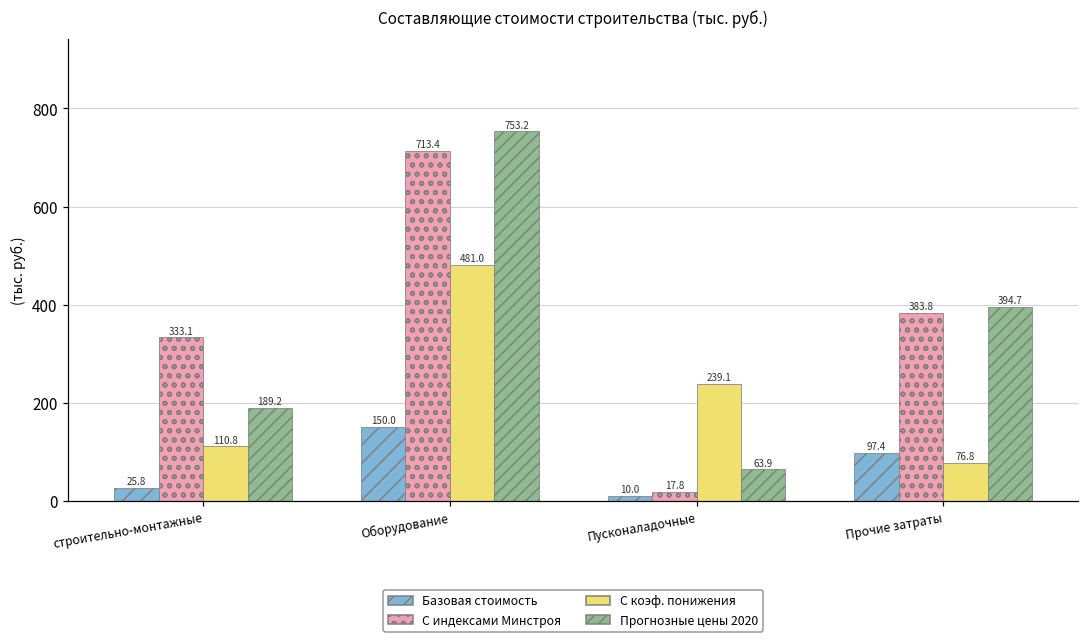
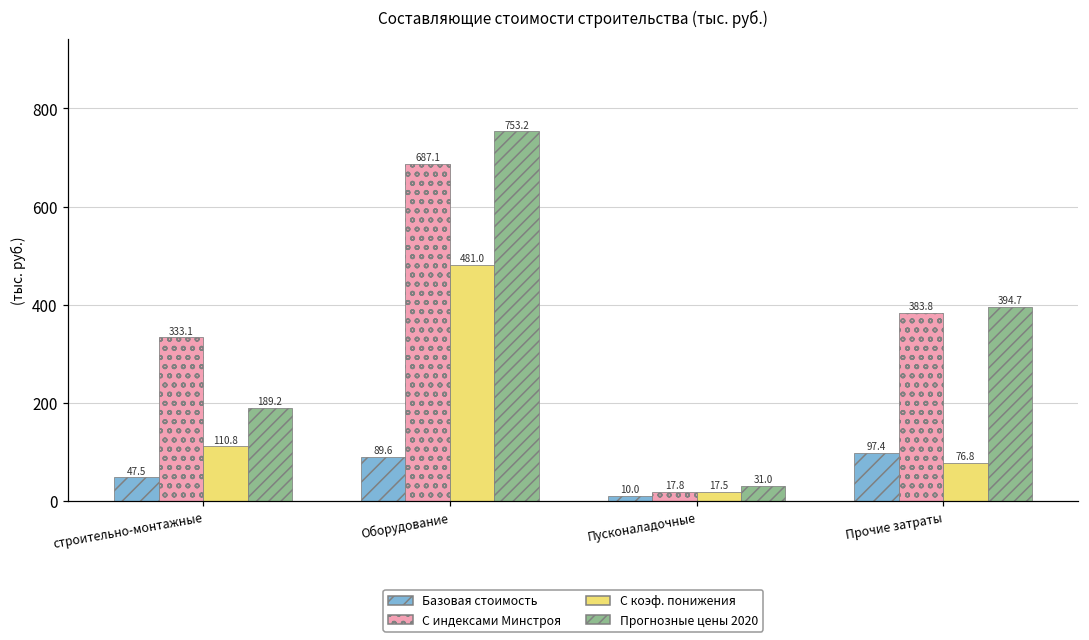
  {
    "Базовая стоимость": {
-     "строительно-монтажные": 25.8,
-     "Оборудование": 150.0,
+     "строительно-монтажные": 47.5,
+     "Оборудование": 89.6,
      "Пусконаладочные": 10.0,
      "Прочие затраты": 97.4
    },
    "С индексами Минстроя": {
      "строительно-монтажные": 333.1,
-     "Оборудование": 713.4,
+     "Оборудование": 687.1,
      "Пусконаладочные": 17.8,
      "Прочие затраты": 383.8
    },
    "С коэф. понижения": {
      "строительно-монтажные": 110.8,
      "Оборудование": 481.0,
-     "Пусконаладочные": 239.1,
+     "Пусконаладочные": 17.5,
      "Прочие затраты": 76.8
    },
    "Прогнозные цены 2020": {
      "строительно-монтажные": 189.2,
      "Оборудование": 753.2,
-     "Пусконаладочные": 63.9,
+     "Пусконаладочные": 31.0,
      "Прочие затраты": 394.7
    }
  }
